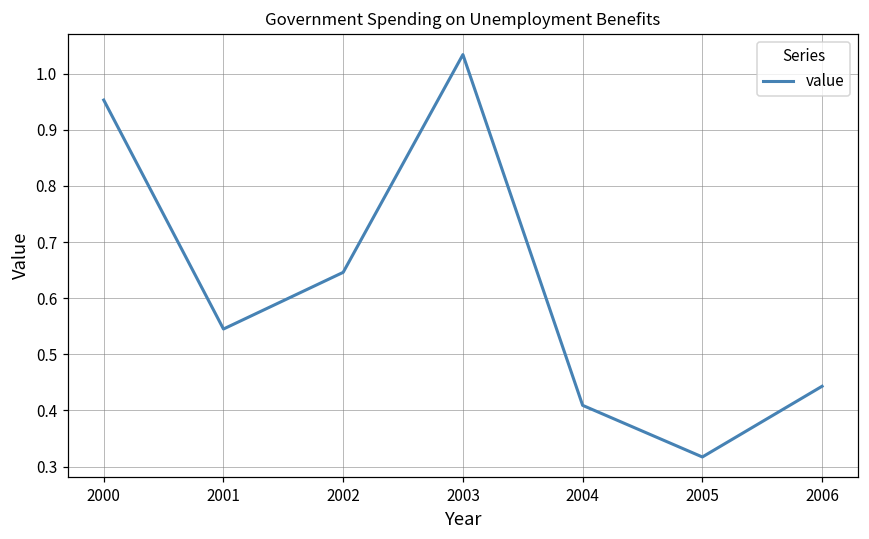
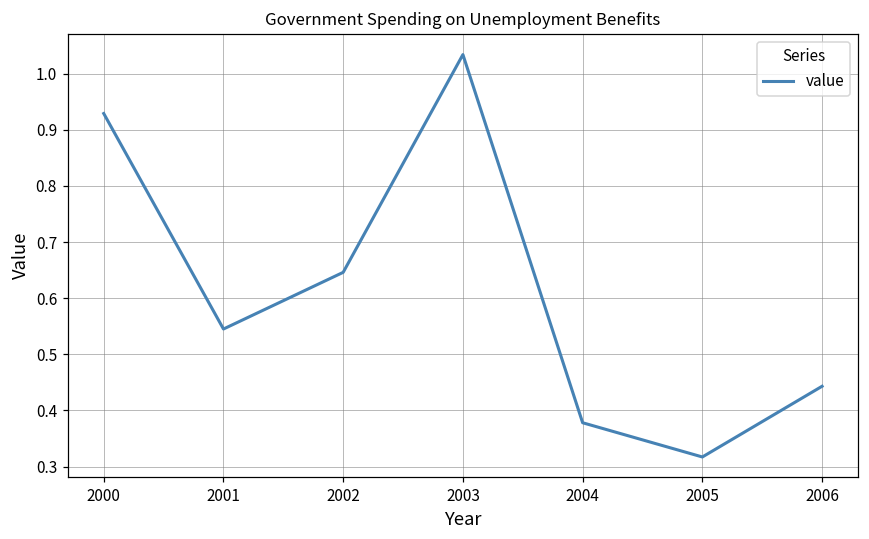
  {
-   "2000": 0.95,
+   "2000": 0.93,
    "2001": 0.55,
    "2002": 0.65,
    "2003": 1.03,
-   "2004": 0.41,
+   "2004": 0.38,
    "2005": 0.32,
    "2006": 0.44
  }
